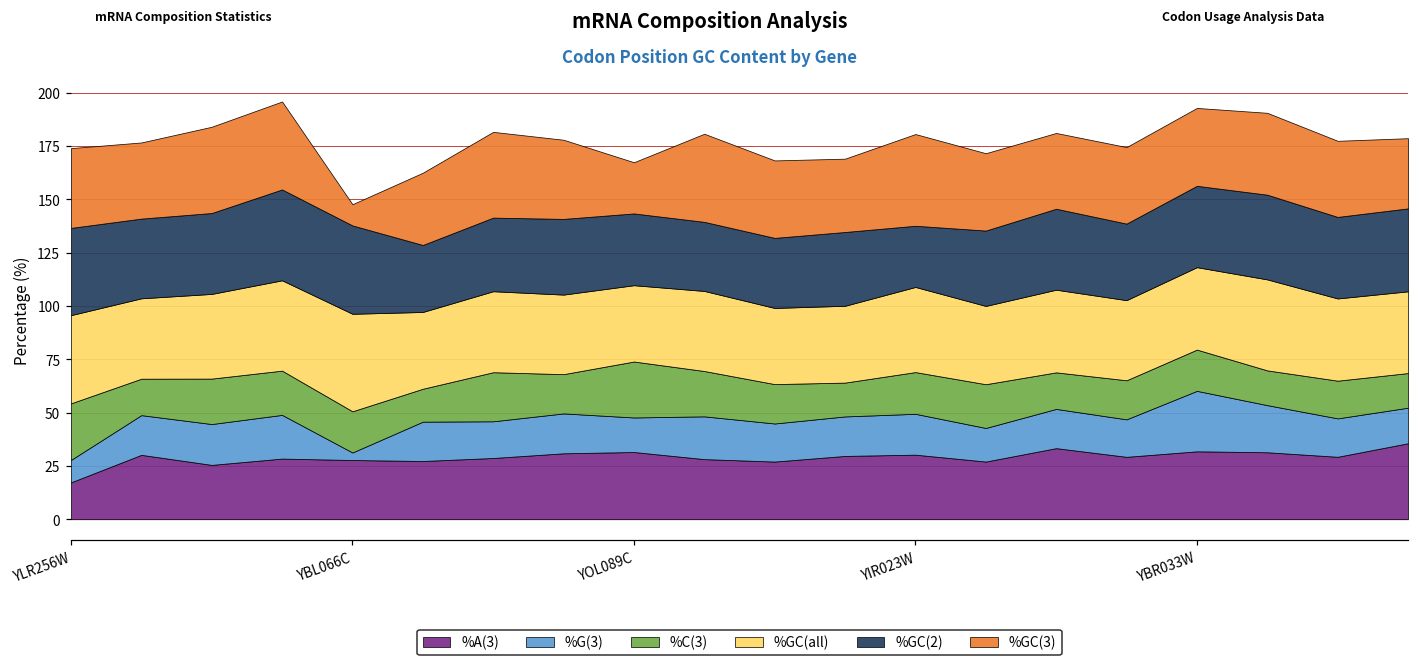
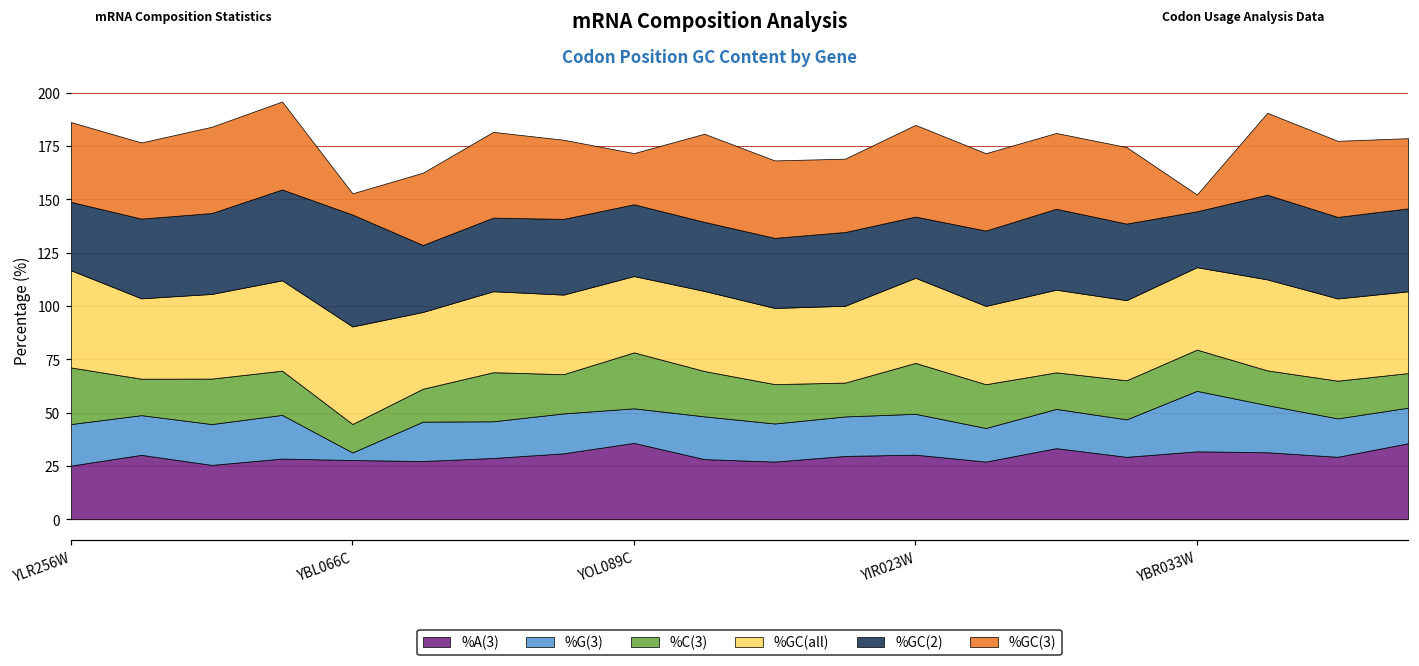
  {
    "%A(3)": {
-     "YLR256W": 17,
+     "YLR256W": 25,
      "YBL066C": 28,
-     "YOL089C": 32,
+     "YOL089C": 36,
      "YIR023W": 30,
      "YBR033W": 32
    },
    "%G(3)": {
-     "YLR256W": 11,
+     "YLR256W": 19,
      "YBL066C": 4,
      "YOL089C": 16,
      "YIR023W": 19,
      "YBR033W": 28
    },
    "%C(3)": {
      "YLR256W": 27,
-     "YBL066C": 19,
+     "YBL066C": 13,
      "YOL089C": 26,
-     "YIR023W": 20,
+     "YIR023W": 24,
      "YBR033W": 19
    },
    "%GC(all)": {
-     "YLR256W": 41,
+     "YLR256W": 46,
      "YBL066C": 46,
      "YOL089C": 36,
      "YIR023W": 40,
      "YBR033W": 39
    },
    "%GC(2)": {
-     "YLR256W": 41,
-     "YBL066C": 41,
+     "YLR256W": 32,
+     "YBL066C": 52,
      "YOL089C": 34,
      "YIR023W": 29,
-     "YBR033W": 38
+     "YBR033W": 26
    },
    "%GC(3)": {
      "YLR256W": 37,
      "YBL066C": 10,
      "YOL089C": 24,
      "YIR023W": 43,
-     "YBR033W": 37
+     "YBR033W": 8
    }
  }
